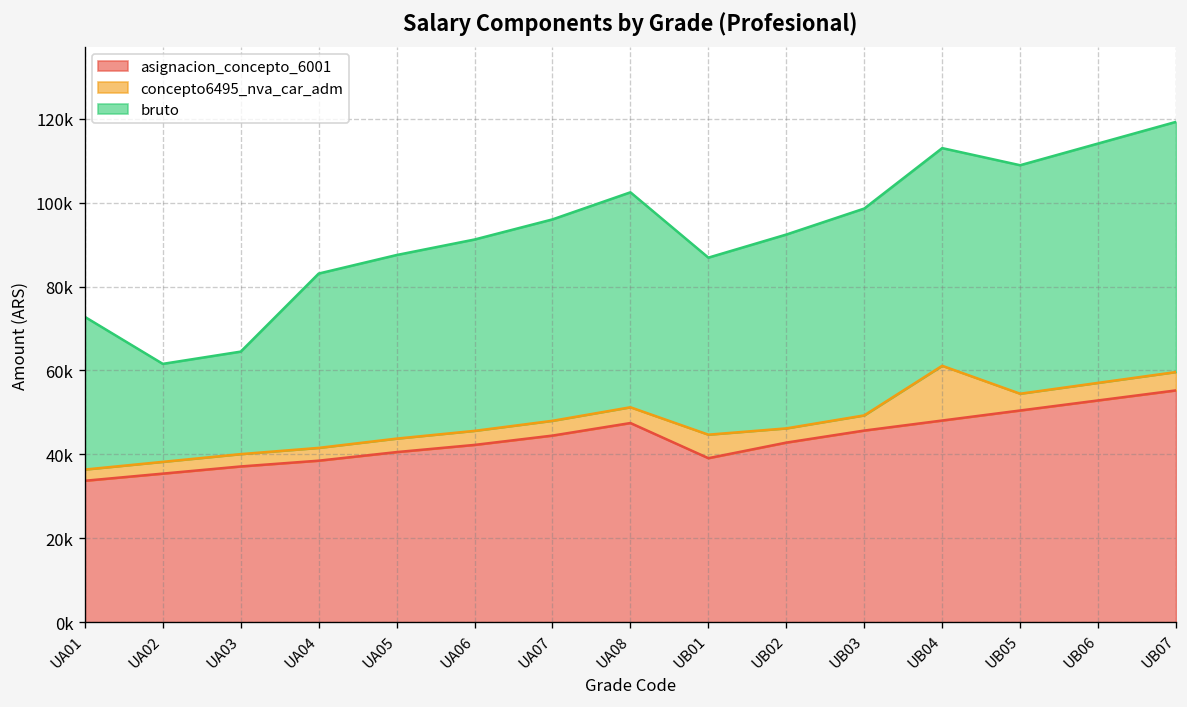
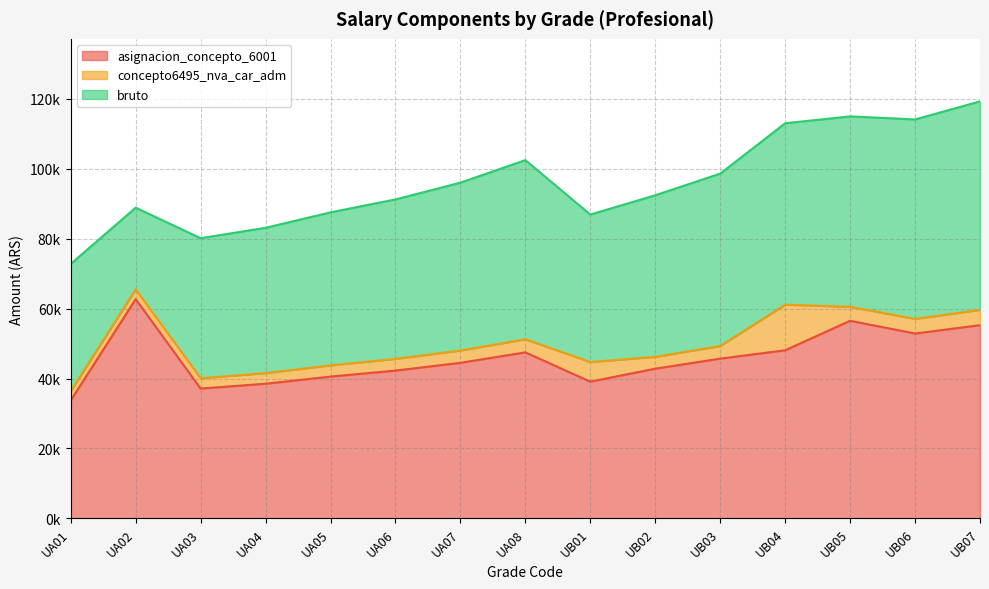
  {
    "asignacion_concepto_6001": {
      "UA01": 34000,
-     "UA02": 35000,
+     "UA02": 63000,
      "UA03": 37000,
      "UA04": 39000,
      "UA05": 41000,
      "UA06": 42000,
      "UA07": 44000,
      "UA08": 47000,
      "UB01": 39000,
      "UB02": 43000,
      "UB03": 46000,
      "UB04": 48000,
-     "UB05": 50000,
+     "UB05": 57000,
      "UB06": 53000,
      "UB07": 55000
    },
    "concepto6495_nva_car_adm": {
      "UA01": 3000,
      "UA02": 3000,
      "UA03": 3000,
      "UA04": 3000,
      "UA05": 3000,
      "UA06": 3000,
      "UA07": 4000,
      "UA08": 4000,
      "UB01": 6000,
      "UB02": 3000,
      "UB03": 4000,
      "UB04": 13000,
      "UB05": 4000,
      "UB06": 4000,
      "UB07": 4000
    },
    "bruto": {
      "UA01": 36000,
      "UA02": 23000,
-     "UA03": 24000,
+     "UA03": 40000,
      "UA04": 42000,
      "UA05": 44000,
      "UA06": 46000,
      "UA07": 48000,
      "UA08": 51000,
      "UB01": 42000,
      "UB02": 46000,
      "UB03": 49000,
      "UB04": 52000,
      "UB05": 54000,
      "UB06": 57000,
      "UB07": 60000
    }
  }
